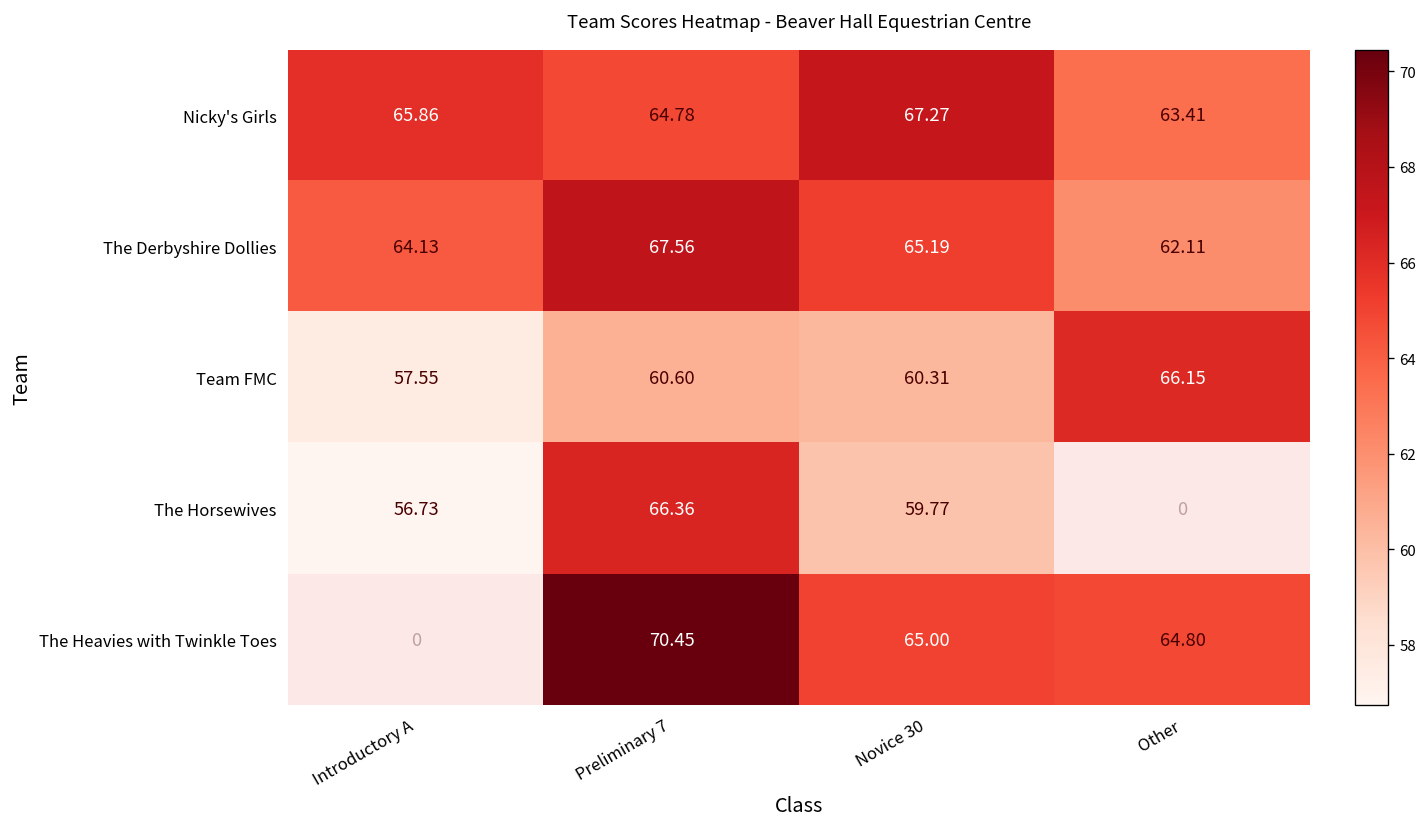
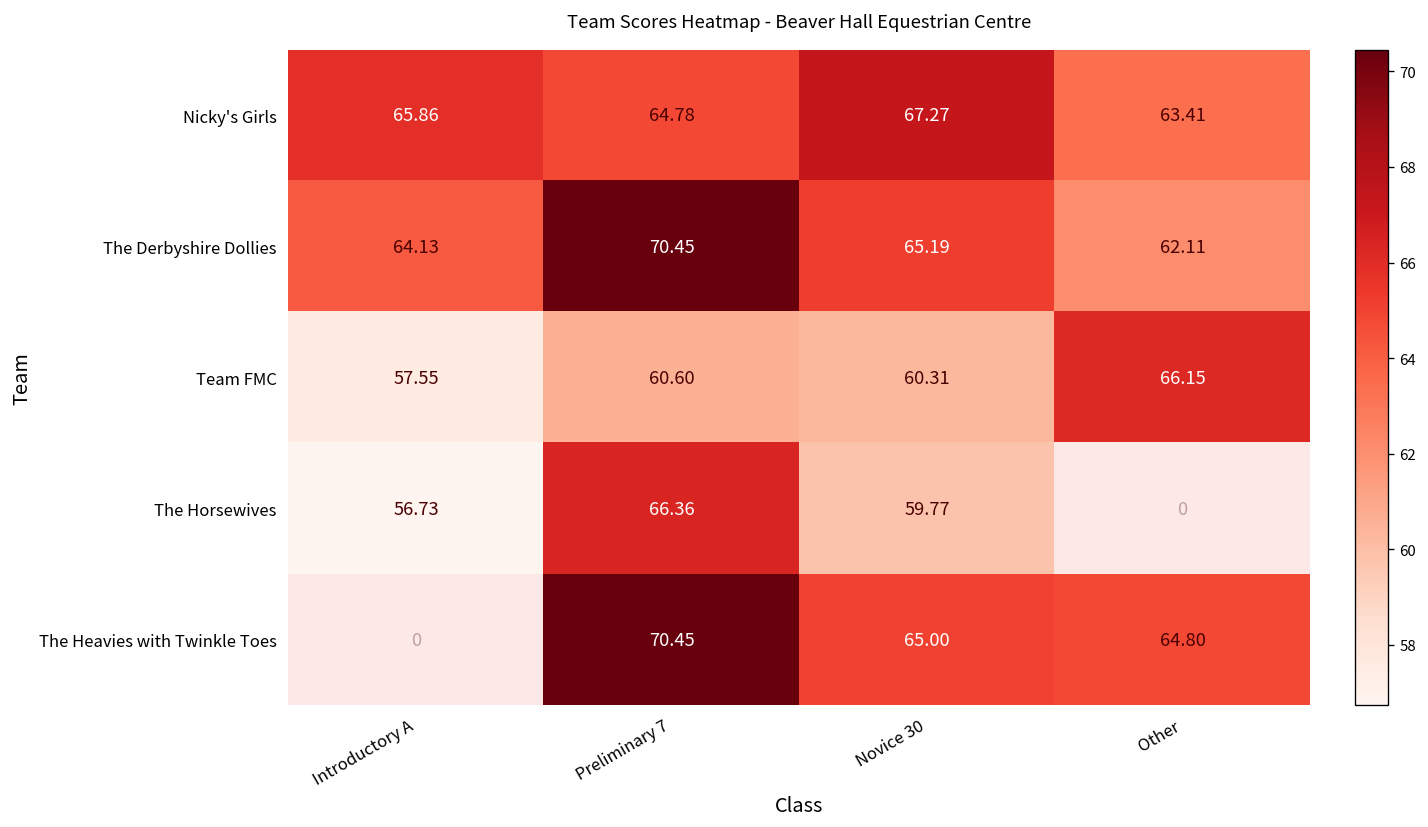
  {
    "Nicky's Girls": {
      "Introductory A": 65.86,
      "Preliminary 7": 64.78,
      "Novice 30": 67.27,
      "Other": 63.41
    },
    "The Derbyshire Dollies": {
      "Introductory A": 64.13,
-     "Preliminary 7": 67.56,
+     "Preliminary 7": 70.45,
      "Novice 30": 65.19,
      "Other": 62.11
    },
    "Team FMC": {
      "Introductory A": 57.55,
      "Preliminary 7": 60.60,
      "Novice 30": 60.31,
      "Other": 66.15
    },
    "The Horsewives": {
      "Introductory A": 56.73,
      "Preliminary 7": 66.36,
      "Novice 30": 59.77
    },
    "The Heavies with Twinkle Toes": {
      "Preliminary 7": 70.45,
      "Novice 30": 65.00,
      "Other": 64.80
    }
  }
